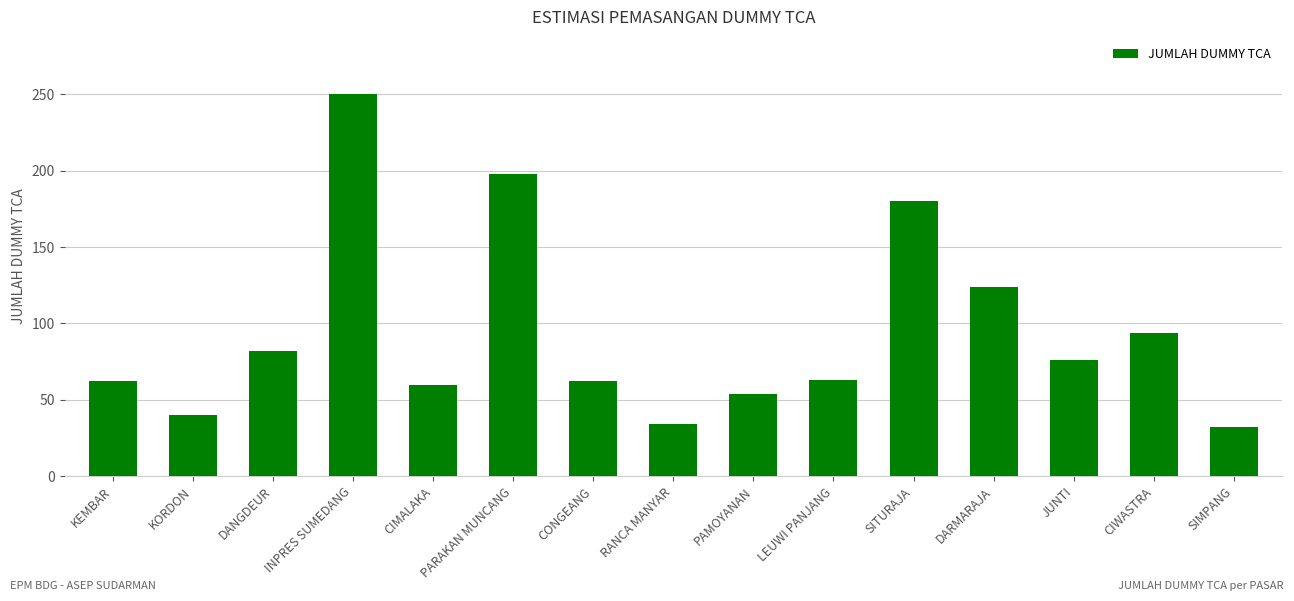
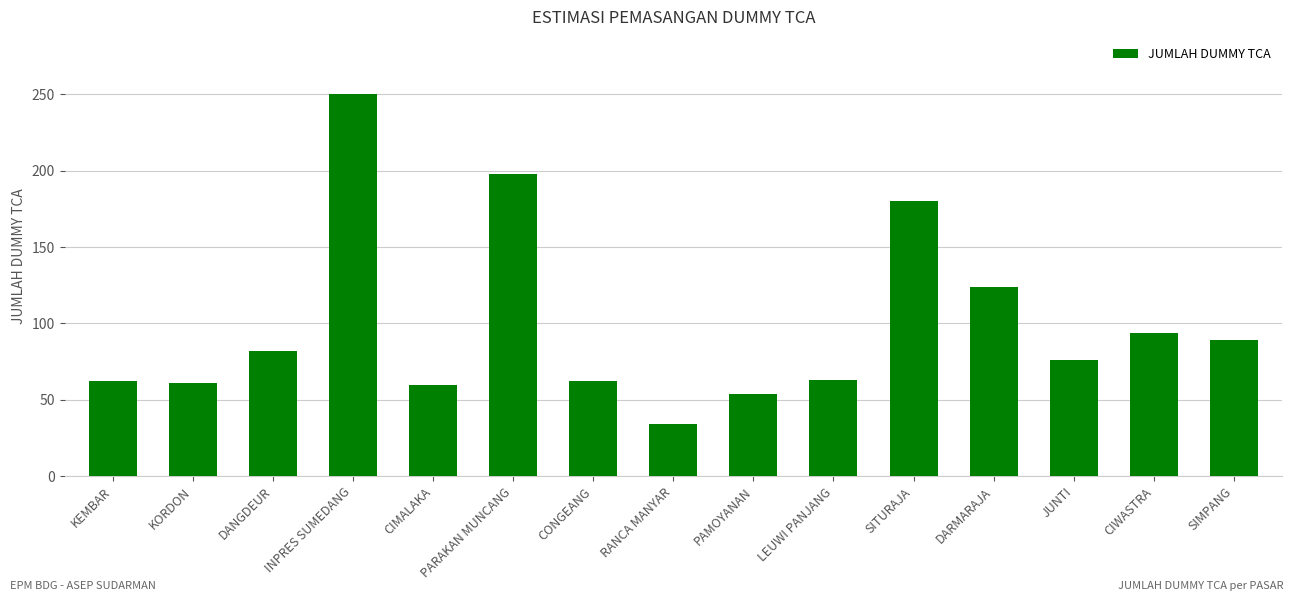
  {
    "KEMBAR": 62,
-   "KORDON": 40,
+   "KORDON": 61,
    "DANGDEUR": 82,
    "INPRES SUMEDANG": 250,
    "CIMALAKA": 60,
    "PARAKAN MUNCANG": 198,
    "CONGEANG": 62,
    "RANCA MANYAR": 34,
    "PAMOYANAN": 54,
    "LEUWI PANJANG": 63,
    "SITURAJA": 180,
    "DARMARAJA": 124,
    "JUNTI": 76,
    "CIWASTRA": 94,
-   "SIMPANG": 32
+   "SIMPANG": 89
  }
